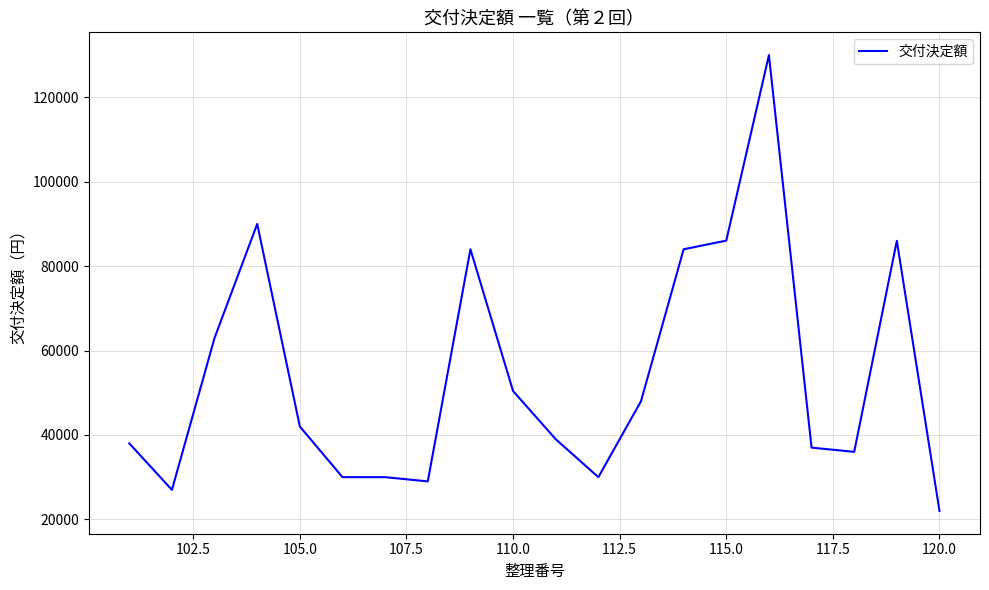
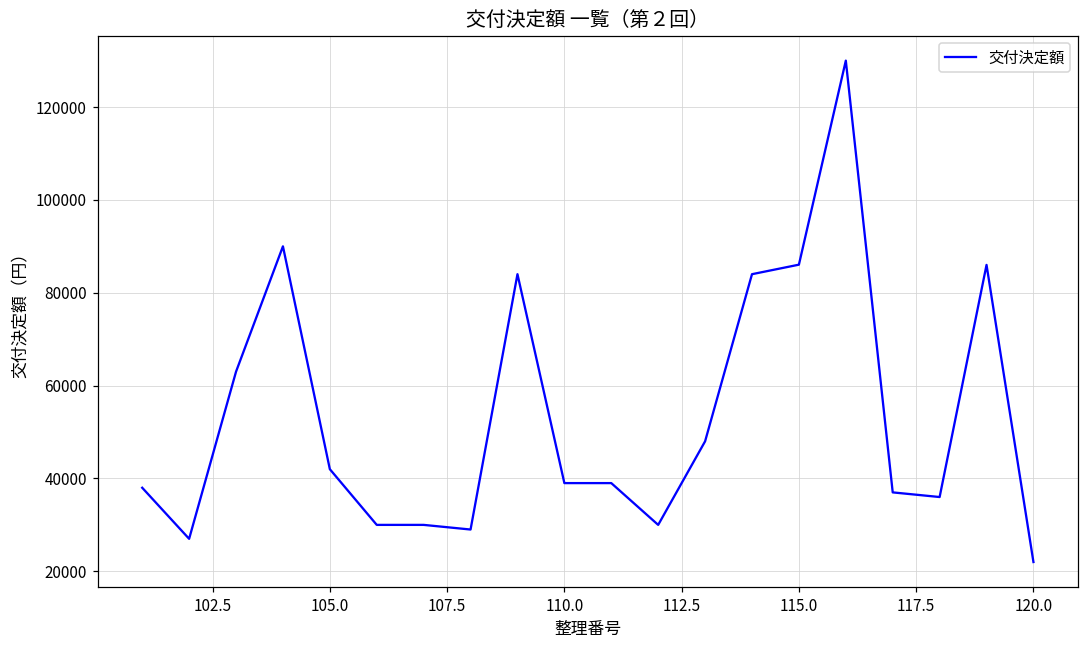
  {
    "105.0": 42000,
-   "110.0": 50000,
+   "110.0": 39000,
    "115.0": 86000,
    "120.0": 22000
  }
